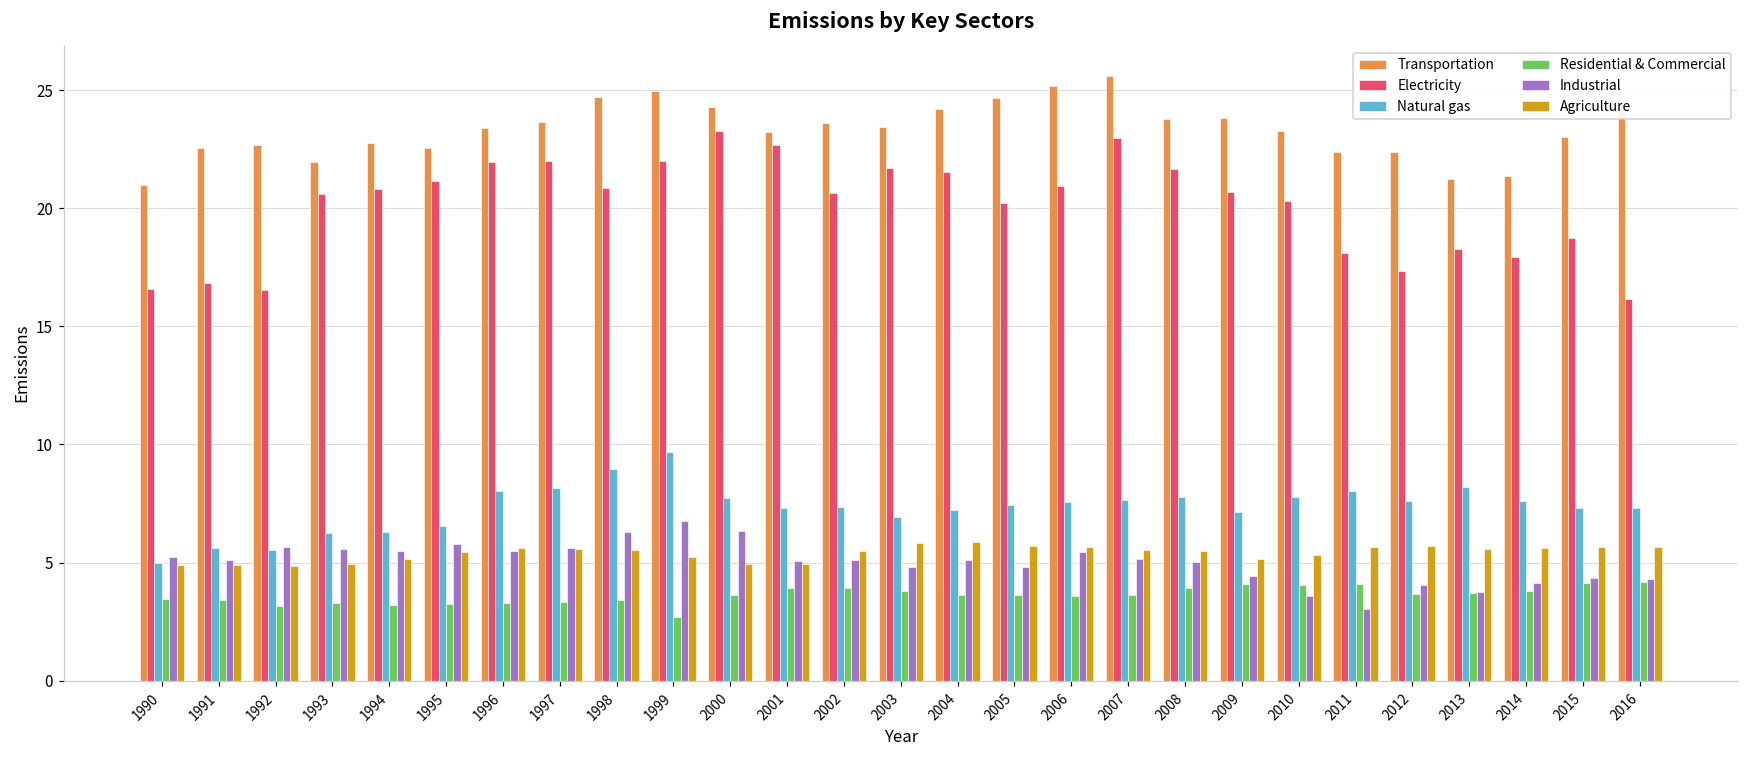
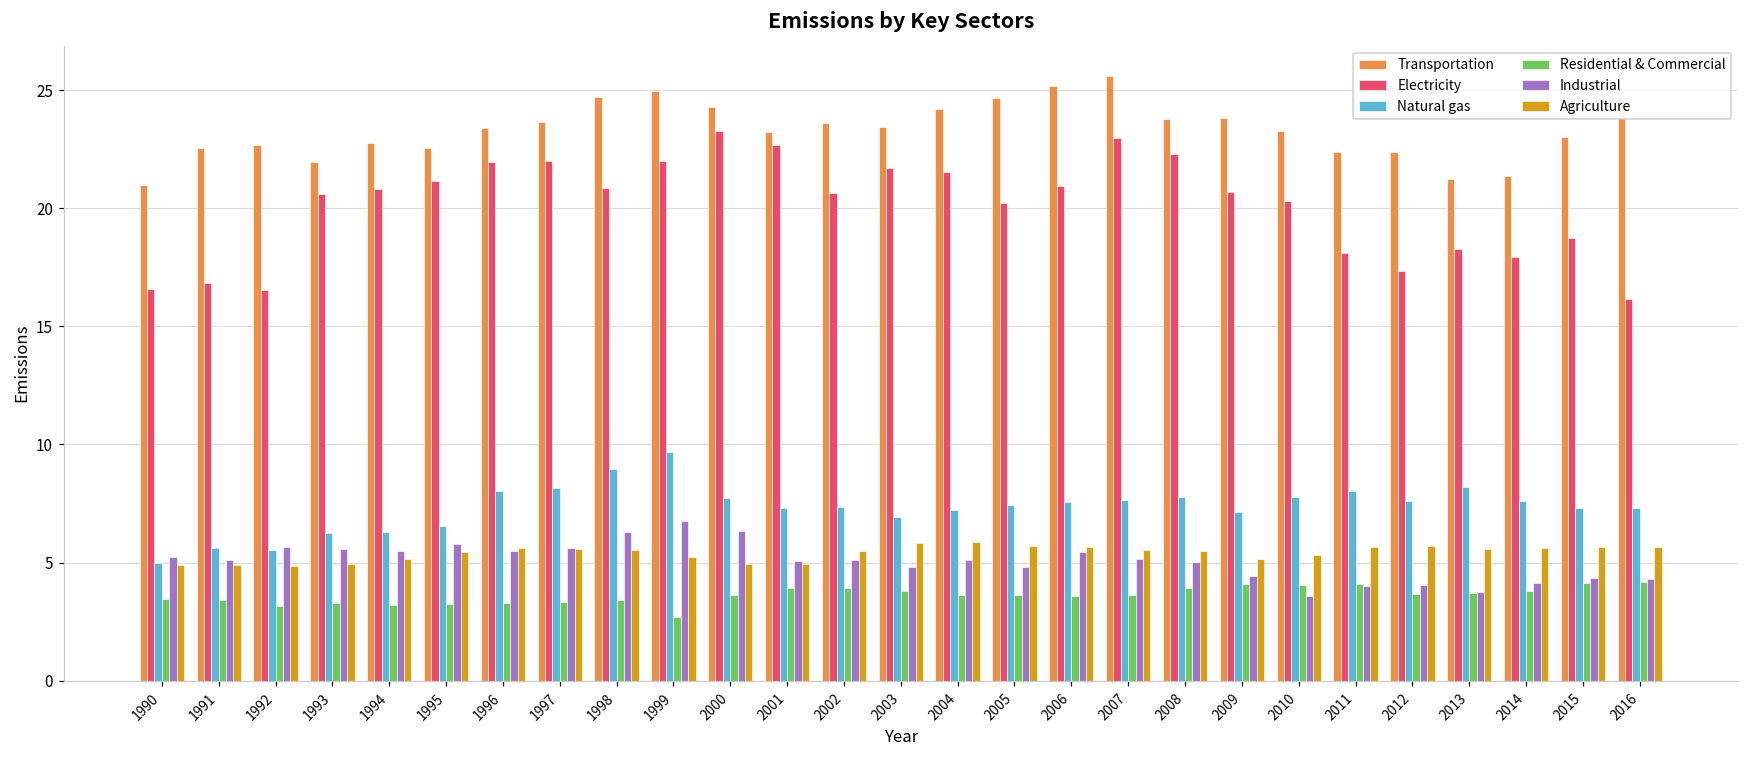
  {
    "Electricity": {
      "1990": 16.6,
      "1991": 16.8,
      "1992": 16.5,
      "1993": 20.6,
      "1994": 20.8,
      "1995": 21.2,
      "1996": 22.0,
      "1997": 22.0,
      "1998": 20.8,
      "1999": 22.0,
      "2000": 23.3,
      "2001": 22.7,
      "2002": 20.6,
      "2003": 21.7,
      "2004": 21.5,
      "2005": 20.2,
      "2006": 20.9,
      "2007": 23.0,
-     "2008": 21.7,
+     "2008": 22.3,
      "2009": 20.7,
      "2010": 20.3,
      "2011": 18.1,
      "2012": 17.3,
      "2013": 18.3,
      "2014": 17.9,
      "2015": 18.7,
      "2016": 16.2
    },
    "Natural gas": {
      "1990": 5.0,
      "1991": 5.6,
      "1992": 5.5,
      "1993": 6.3,
      "1994": 6.3,
      "1995": 6.5,
      "1996": 8.0,
      "1997": 8.2,
      "1998": 8.9,
      "1999": 9.7,
      "2000": 7.7,
      "2001": 7.3,
      "2002": 7.4,
      "2003": 6.9,
      "2004": 7.2,
      "2005": 7.5,
      "2006": 7.6,
      "2007": 7.6,
      "2008": 7.8,
      "2009": 7.1,
      "2010": 7.8,
      "2011": 8.0,
      "2012": 7.6,
      "2013": 8.2,
      "2014": 7.6,
      "2015": 7.3,
      "2016": 7.3
    },
    "Residential & Commercial": {
      "1990": 3.5,
      "1991": 3.4,
      "1992": 3.1,
      "1993": 3.3,
      "1994": 3.2,
      "1995": 3.3,
      "1996": 3.3,
      "1997": 3.3,
      "1998": 3.4,
      "1999": 2.7,
      "2000": 3.6,
      "2001": 3.9,
      "2002": 3.9,
      "2003": 3.8,
      "2004": 3.6,
      "2005": 3.6,
      "2006": 3.6,
      "2007": 3.6,
      "2008": 3.9,
      "2009": 4.1,
      "2010": 4.1,
      "2011": 4.1,
      "2012": 3.7,
      "2013": 3.7,
      "2014": 3.8,
      "2015": 4.1,
      "2016": 4.2
    },
    "Industrial": {
      "1990": 5.2,
      "1991": 5.1,
      "1992": 5.7,
      "1993": 5.6,
      "1994": 5.5,
      "1995": 5.8,
      "1996": 5.5,
      "1997": 5.6,
      "1998": 6.3,
      "1999": 6.8,
      "2000": 6.3,
      "2001": 5.1,
      "2002": 5.1,
      "2003": 4.8,
      "2004": 5.1,
      "2005": 4.8,
      "2006": 5.4,
      "2007": 5.1,
      "2008": 5.0,
      "2009": 4.4,
      "2010": 3.6,
-     "2011": 3.0,
+     "2011": 4.0,
      "2012": 4.0,
      "2013": 3.7,
      "2014": 4.1,
      "2015": 4.3,
      "2016": 4.3
    }
  }
